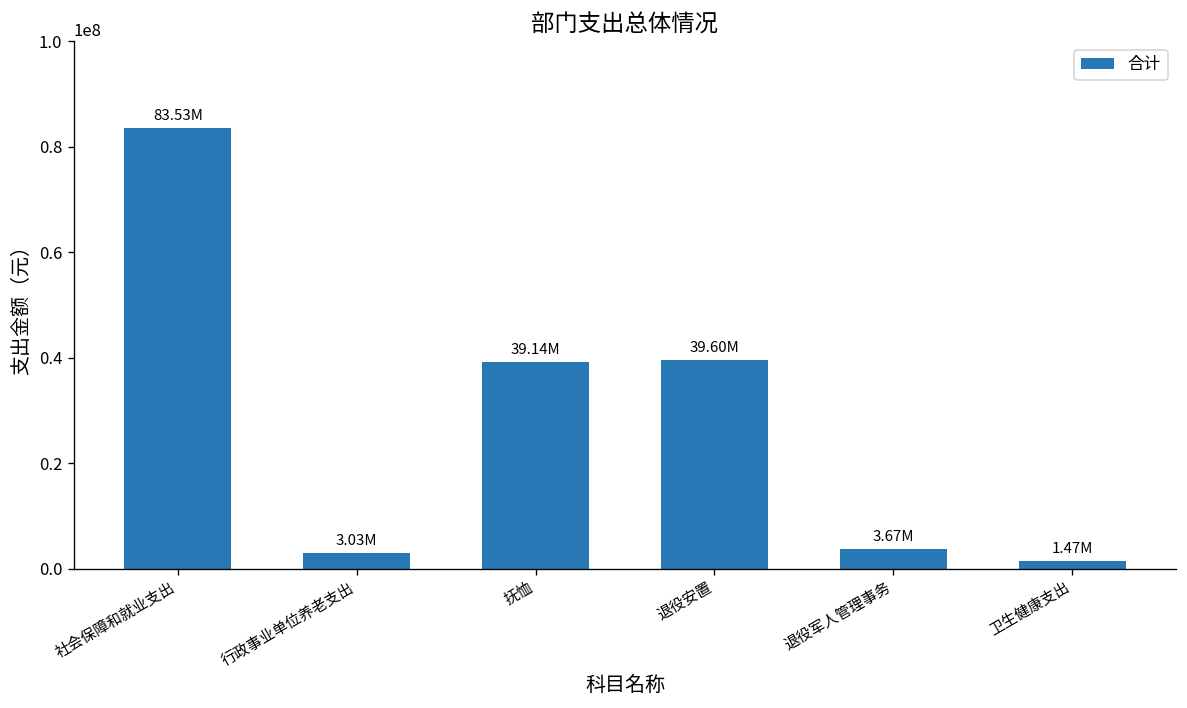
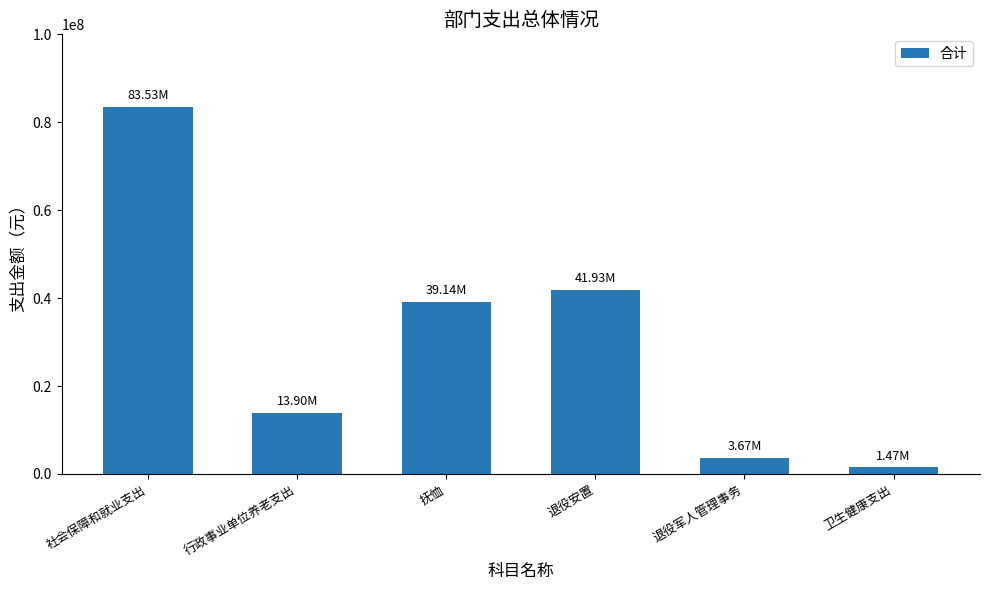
  {
    "社会保障和就业支出": "83.53M",
-   "行政事业单位养老支出": "3.03M",
+   "行政事业单位养老支出": "13.90M",
    "抚恤": "39.14M",
-   "退役安置": "39.60M",
+   "退役安置": "41.93M",
    "退役军人管理事务": "3.67M",
    "卫生健康支出": "1.47M"
  }
